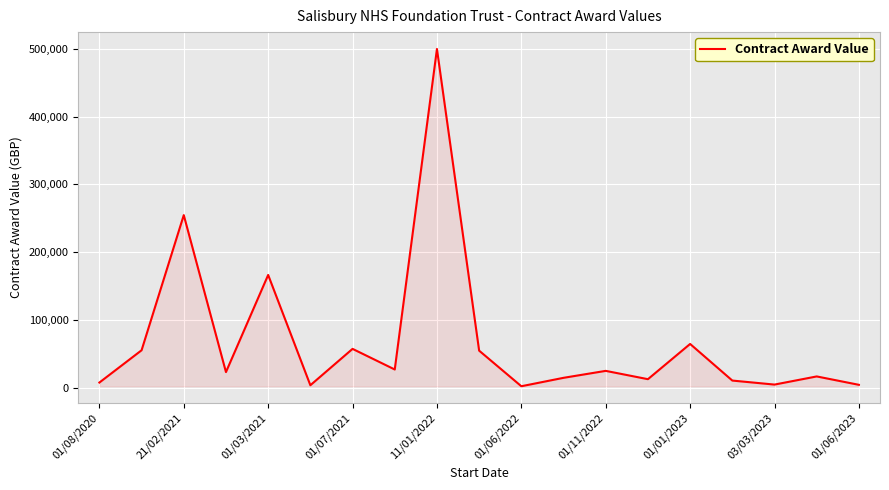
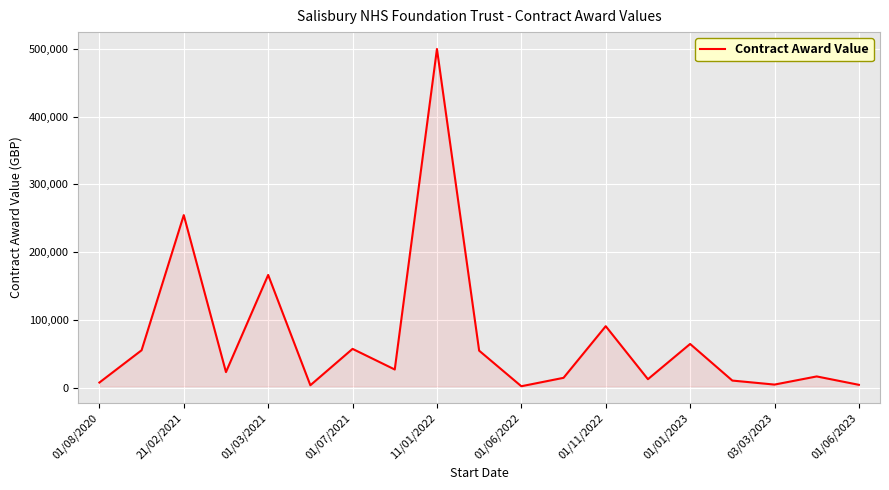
  {
    "21/02/2021": "250,000",
    "01/07/2021": "60,000",
    "11/01/2022": "500,000",
-   "01/11/2022": "20,000"
+   "01/11/2022": "90,000"
  }
